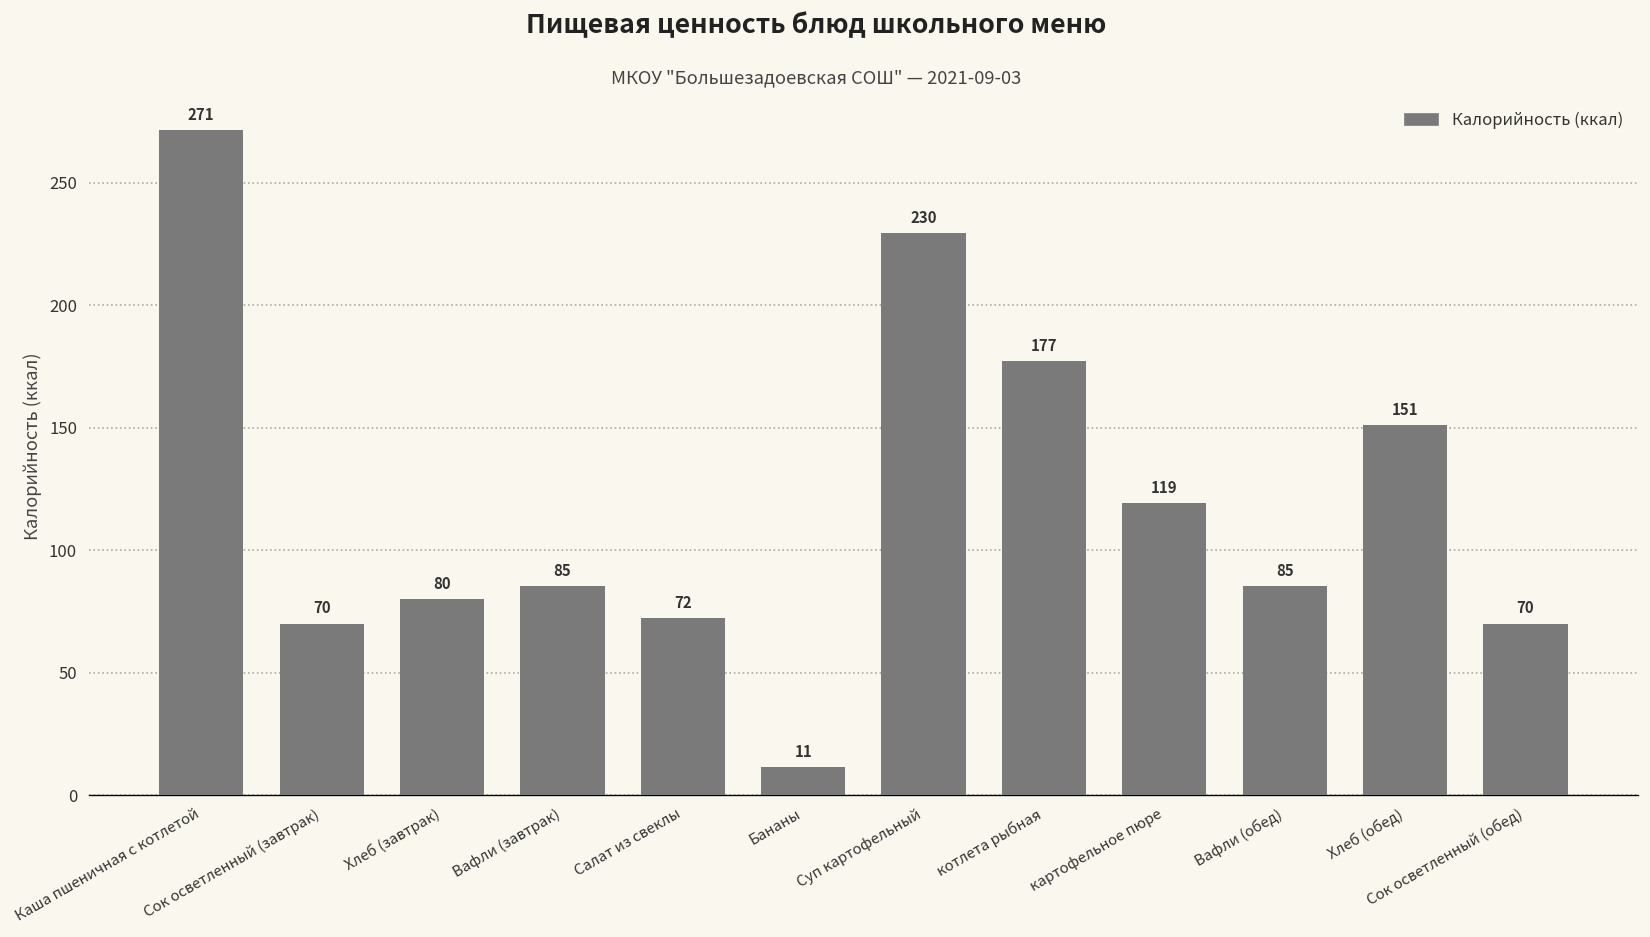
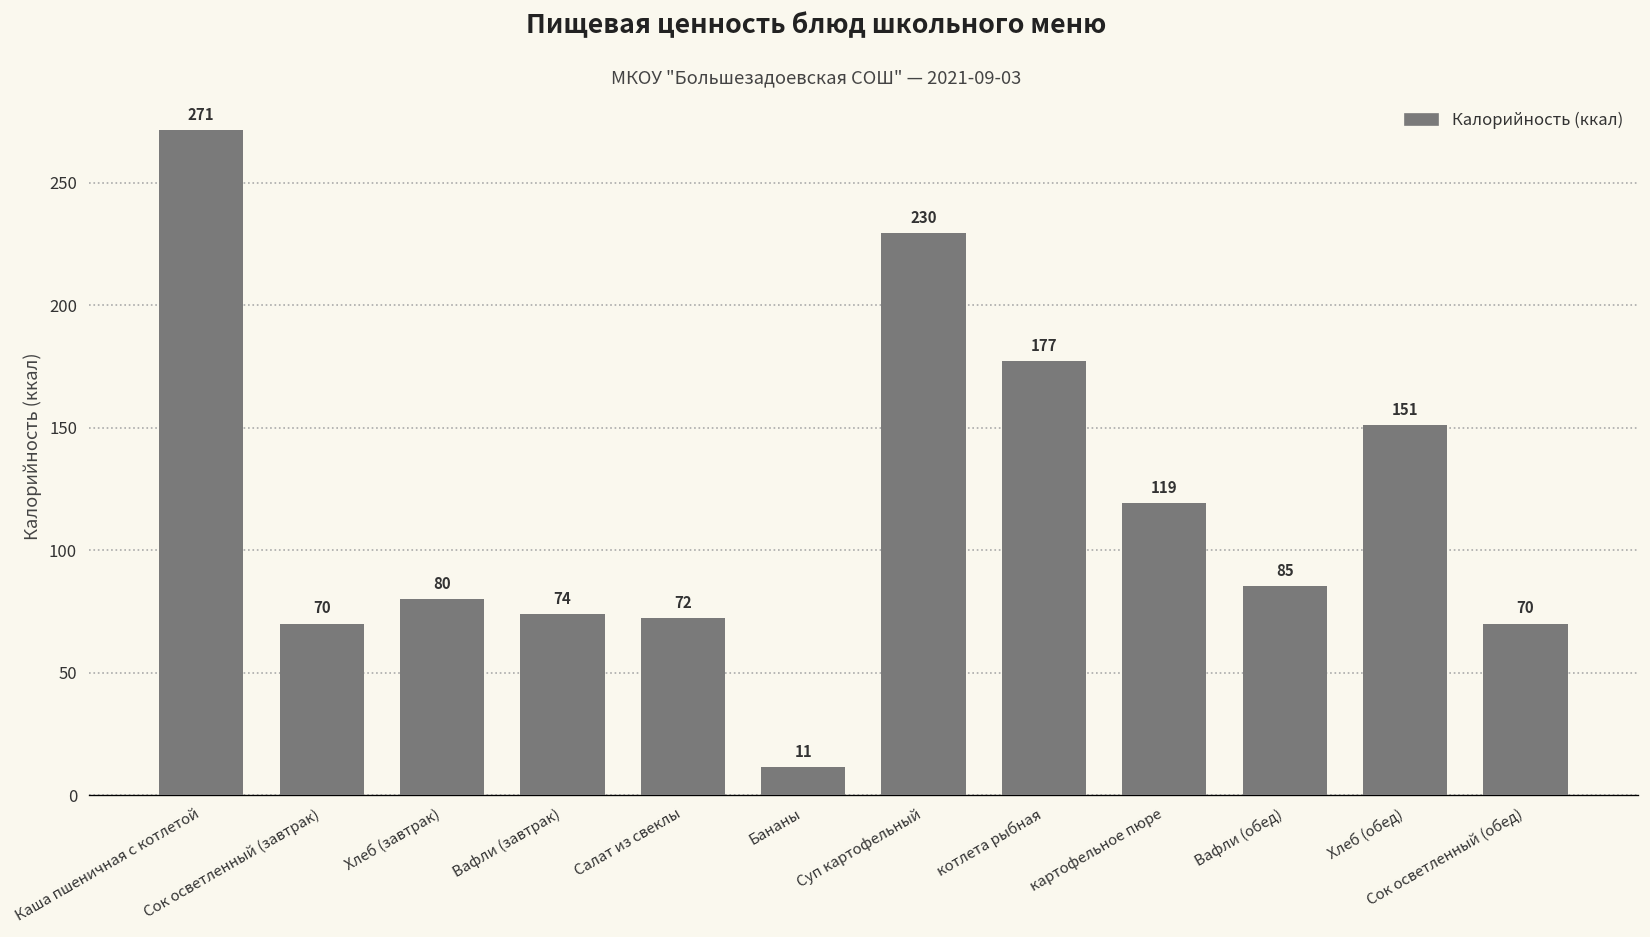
  {
    "Каша пшеничная с котлетой": 271,
    "Сок осветленный (завтрак)": 70,
    "Хлеб (завтрак)": 80,
-   "Вафли (завтрак)": 85,
+   "Вафли (завтрак)": 74,
    "Салат из свеклы": 72,
    "Бананы": 11,
    "Суп картофельный": 230,
    "котлета рыбная": 177,
    "картофельное пюре": 119,
    "Вафли (обед)": 85,
    "Хлеб (обед)": 151,
    "Сок осветленный (обед)": 70
  }
